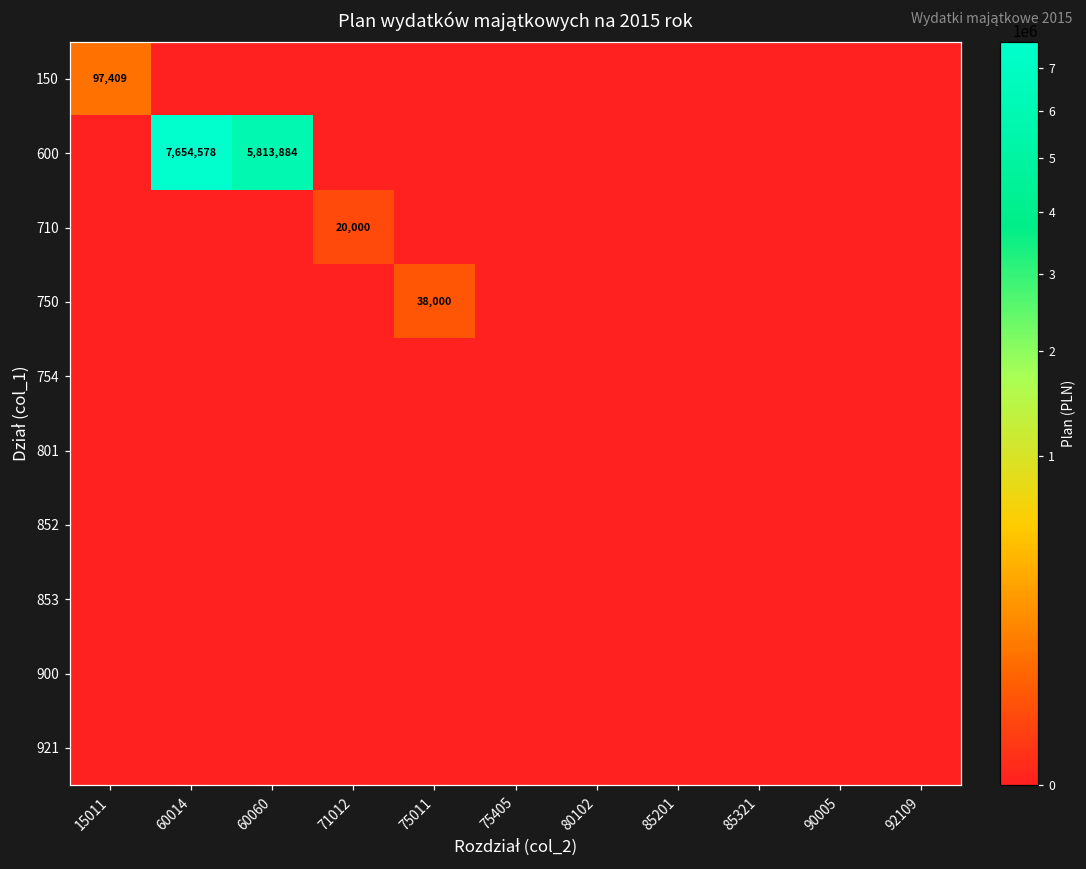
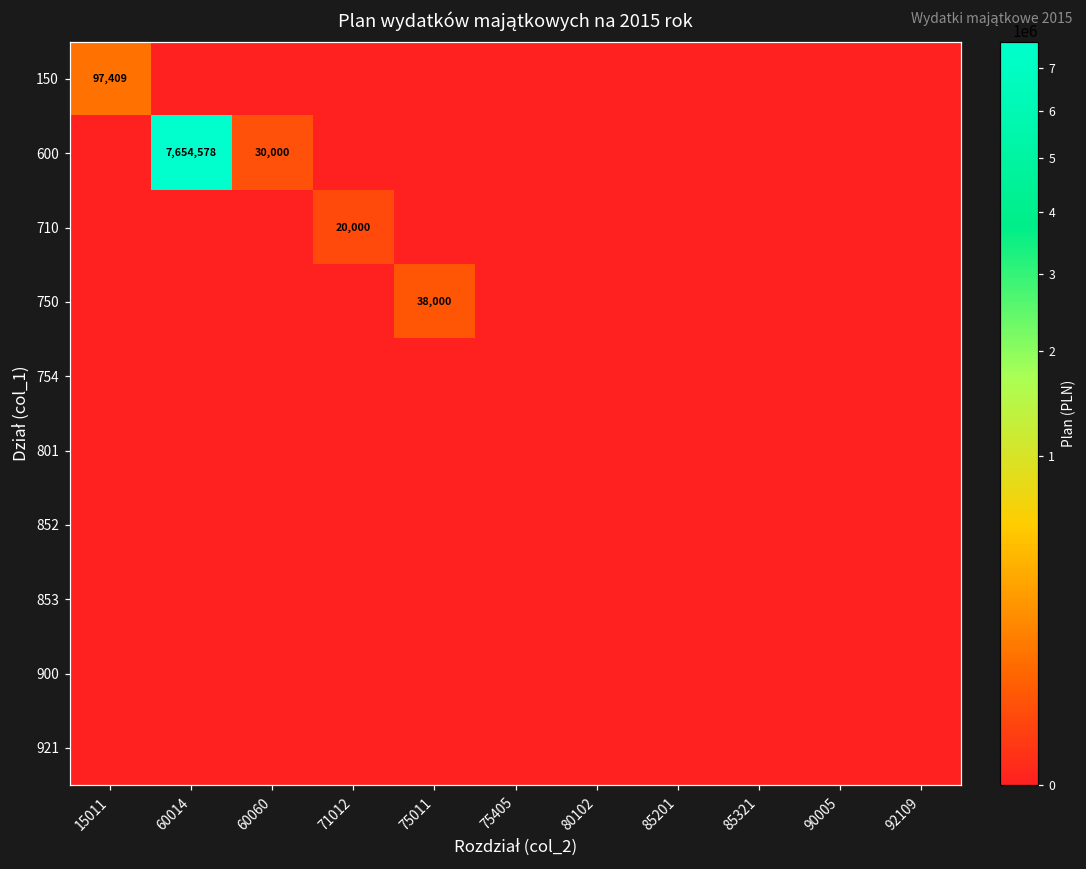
  {
    "150": {
      "15011": "97,409"
    },
    "600": {
      "60014": "7,654,578",
-     "60060": "5,813,884"
+     "60060": "30,000"
    },
    "710": {
      "71012": "20,000"
    },
    "750": {
      "75011": "38,000"
    }
  }
